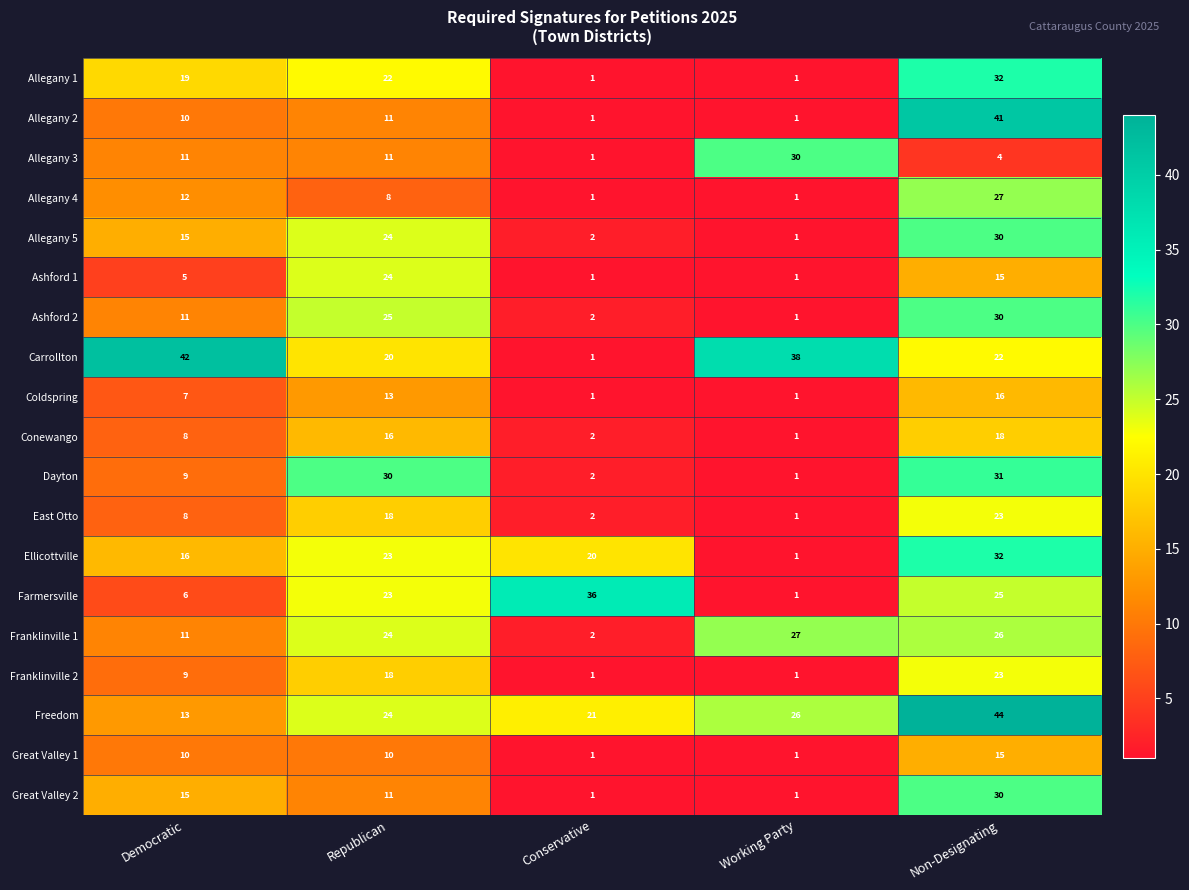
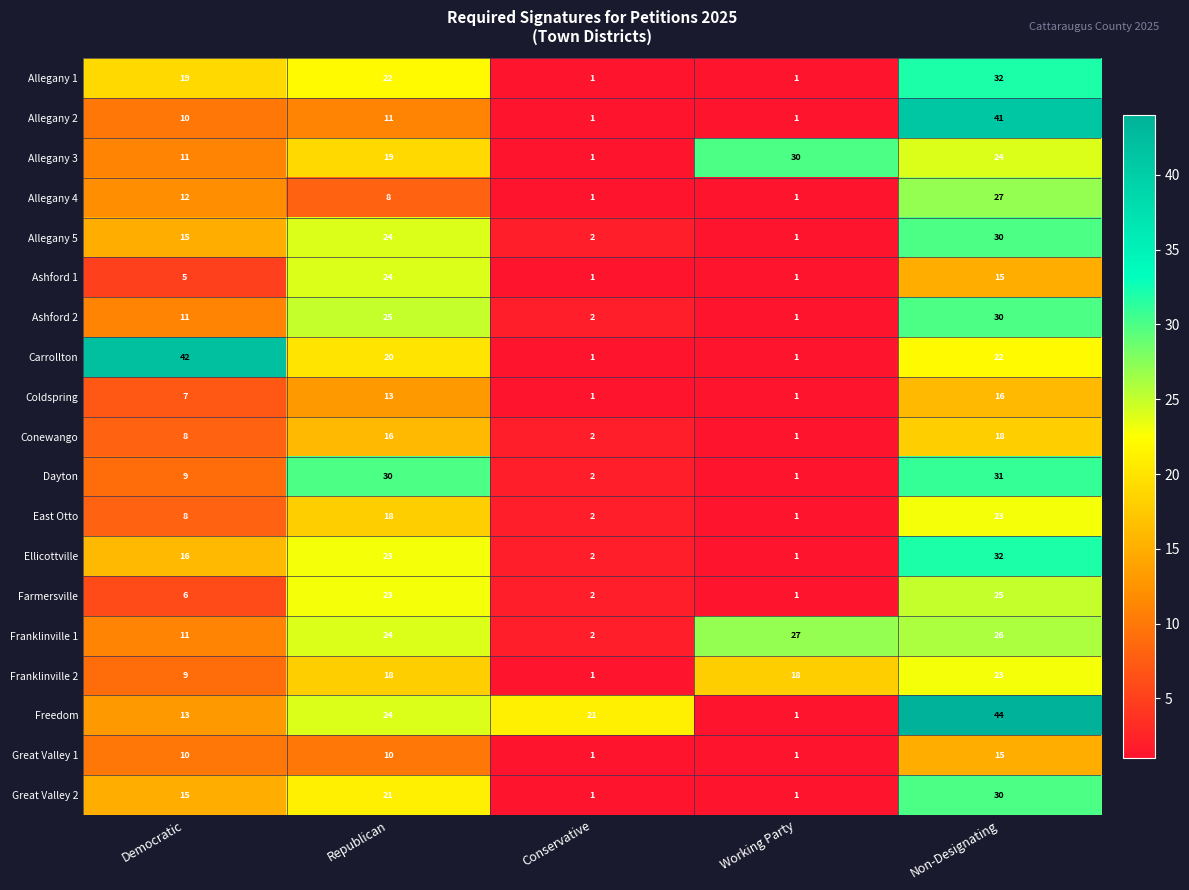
  {
    "Allegany 1": {
      "Democratic": 19,
      "Republican": 22,
      "Conservative": 1,
      "Working Party": 1,
      "Non-Designating": 32
    },
    "Allegany 2": {
      "Democratic": 10,
      "Republican": 11,
      "Conservative": 1,
      "Working Party": 1,
      "Non-Designating": 41
    },
    "Allegany 3": {
      "Democratic": 11,
-     "Republican": 11,
+     "Republican": 19,
      "Conservative": 1,
      "Working Party": 30,
-     "Non-Designating": 4
+     "Non-Designating": 24
    },
    "Allegany 4": {
      "Democratic": 12,
      "Republican": 8,
      "Conservative": 1,
      "Working Party": 1,
      "Non-Designating": 27
    },
    "Allegany 5": {
      "Democratic": 15,
      "Republican": 24,
      "Conservative": 2,
      "Working Party": 1,
      "Non-Designating": 30
    },
    "Ashford 1": {
      "Democratic": 5,
      "Republican": 24,
      "Conservative": 1,
      "Working Party": 1,
      "Non-Designating": 15
    },
    "Ashford 2": {
      "Democratic": 11,
      "Republican": 25,
      "Conservative": 2,
      "Working Party": 1,
      "Non-Designating": 30
    },
    "Carrollton": {
      "Democratic": 42,
      "Republican": 20,
      "Conservative": 1,
-     "Working Party": 38,
+     "Working Party": 1,
      "Non-Designating": 22
    },
    "Coldspring": {
      "Democratic": 7,
      "Republican": 13,
      "Conservative": 1,
      "Working Party": 1,
      "Non-Designating": 16
    },
    "Conewango": {
      "Democratic": 8,
      "Republican": 16,
      "Conservative": 2,
      "Working Party": 1,
      "Non-Designating": 18
    },
    "Dayton": {
      "Democratic": 9,
      "Republican": 30,
      "Conservative": 2,
      "Working Party": 1,
      "Non-Designating": 31
    },
    "East Otto": {
      "Democratic": 8,
      "Republican": 18,
      "Conservative": 2,
      "Working Party": 1,
      "Non-Designating": 23
    },
    "Ellicottville": {
      "Democratic": 16,
      "Republican": 23,
-     "Conservative": 20,
+     "Conservative": 2,
      "Working Party": 1,
      "Non-Designating": 32
    },
    "Farmersville": {
      "Democratic": 6,
      "Republican": 23,
-     "Conservative": 36,
+     "Conservative": 2,
      "Working Party": 1,
      "Non-Designating": 25
    },
    "Franklinville 1": {
      "Democratic": 11,
      "Republican": 24,
      "Conservative": 2,
      "Working Party": 27,
      "Non-Designating": 26
    },
    "Franklinville 2": {
      "Democratic": 9,
      "Republican": 18,
      "Conservative": 1,
-     "Working Party": 1,
+     "Working Party": 18,
      "Non-Designating": 23
    },
    "Freedom": {
      "Democratic": 13,
      "Republican": 24,
      "Conservative": 21,
-     "Working Party": 26,
+     "Working Party": 1,
      "Non-Designating": 44
    },
    "Great Valley 1": {
      "Democratic": 10,
      "Republican": 10,
      "Conservative": 1,
      "Working Party": 1,
      "Non-Designating": 15
    },
    "Great Valley 2": {
      "Democratic": 15,
-     "Republican": 11,
+     "Republican": 21,
      "Conservative": 1,
      "Working Party": 1,
      "Non-Designating": 30
    }
  }
